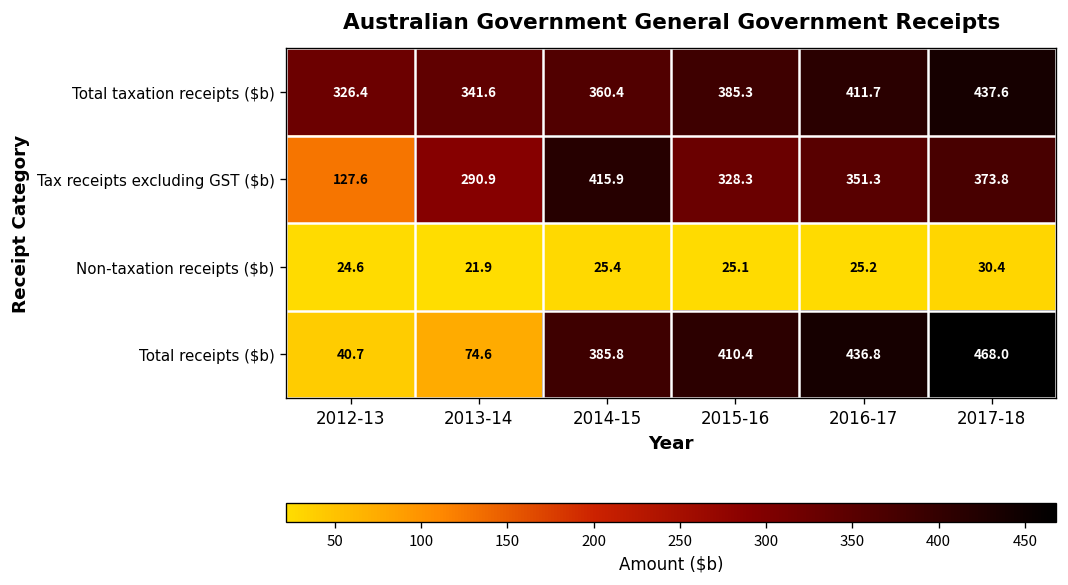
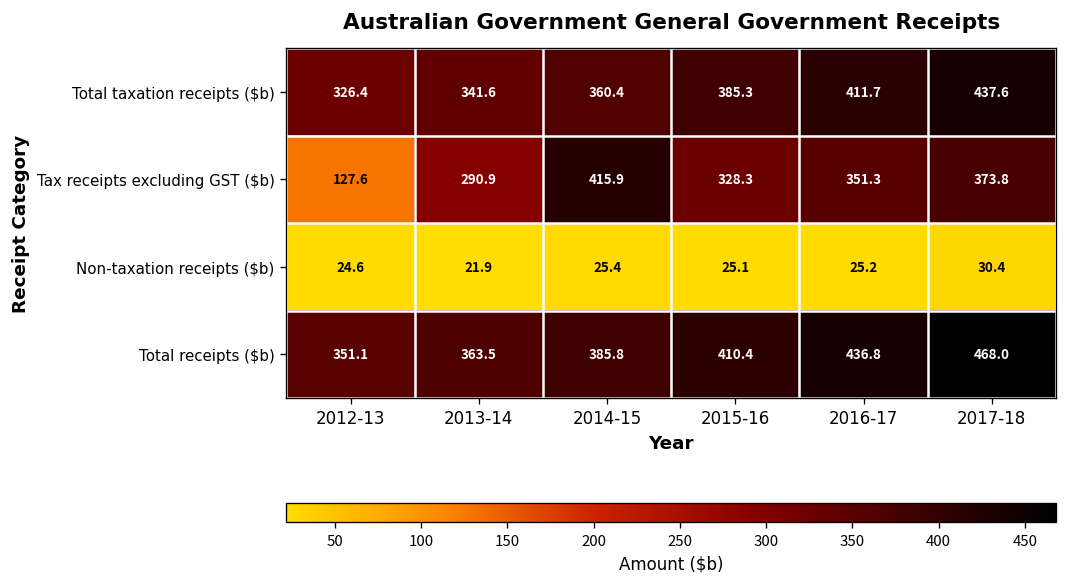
  {
    "Total taxation receipts ($b)": {
      "2012-13": 326.4,
      "2013-14": 341.6,
      "2014-15": 360.4,
      "2015-16": 385.3,
      "2016-17": 411.7,
      "2017-18": 437.6
    },
    "Tax receipts excluding GST ($b)": {
      "2012-13": 127.6,
      "2013-14": 290.9,
      "2014-15": 415.9,
      "2015-16": 328.3,
      "2016-17": 351.3,
      "2017-18": 373.8
    },
    "Non-taxation receipts ($b)": {
      "2012-13": 24.6,
      "2013-14": 21.9,
      "2014-15": 25.4,
      "2015-16": 25.1,
      "2016-17": 25.2,
      "2017-18": 30.4
    },
    "Total receipts ($b)": {
-     "2012-13": 40.7,
-     "2013-14": 74.6,
+     "2012-13": 351.1,
+     "2013-14": 363.5,
      "2014-15": 385.8,
      "2015-16": 410.4,
      "2016-17": 436.8,
      "2017-18": 468.0
    }
  }
